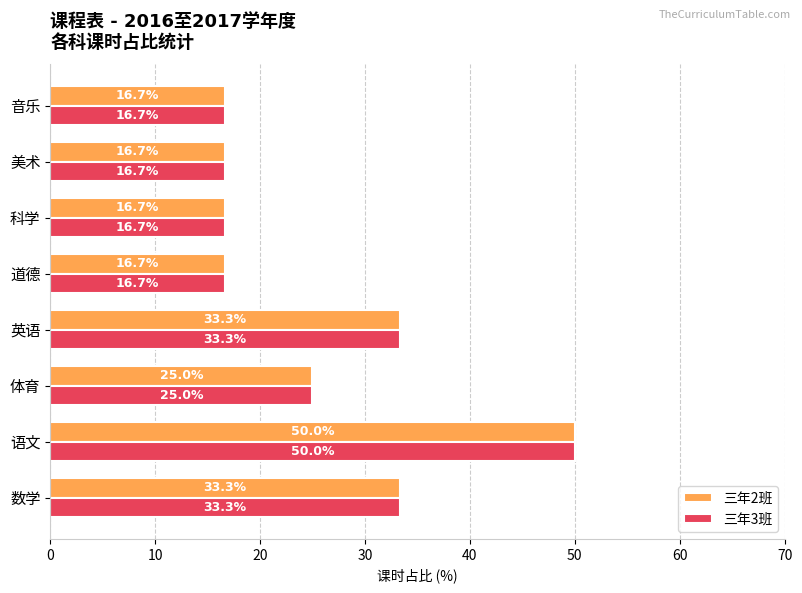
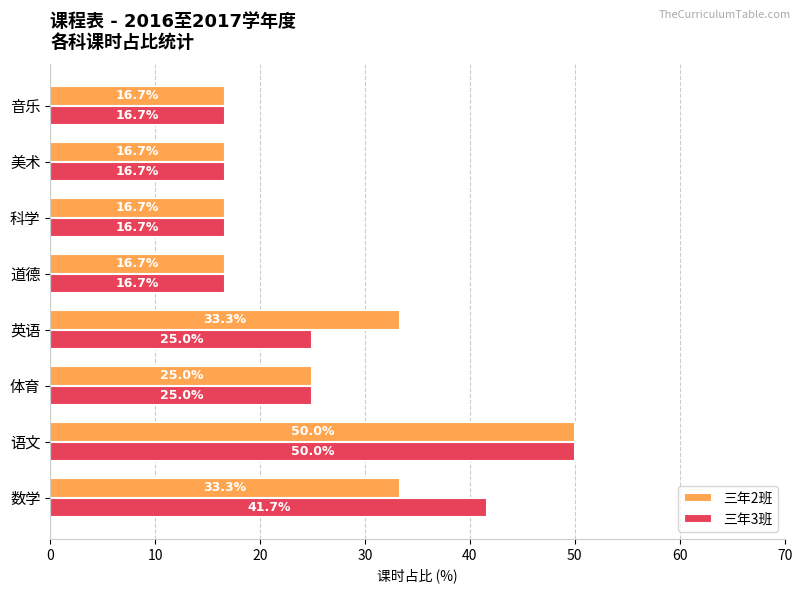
  {
    "三年2班": {
      "音乐": "16.7%",
      "美术": "16.7%",
      "科学": "16.7%",
      "道德": "16.7%",
      "英语": "33.3%",
      "体育": "25.0%",
      "语文": "50.0%",
      "数学": "33.3%"
    },
    "三年3班": {
      "音乐": "16.7%",
      "美术": "16.7%",
      "科学": "16.7%",
      "道德": "16.7%",
-     "英语": "33.3%",
+     "英语": "25.0%",
      "体育": "25.0%",
      "语文": "50.0%",
-     "数学": "33.3%"
+     "数学": "41.7%"
    }
  }
